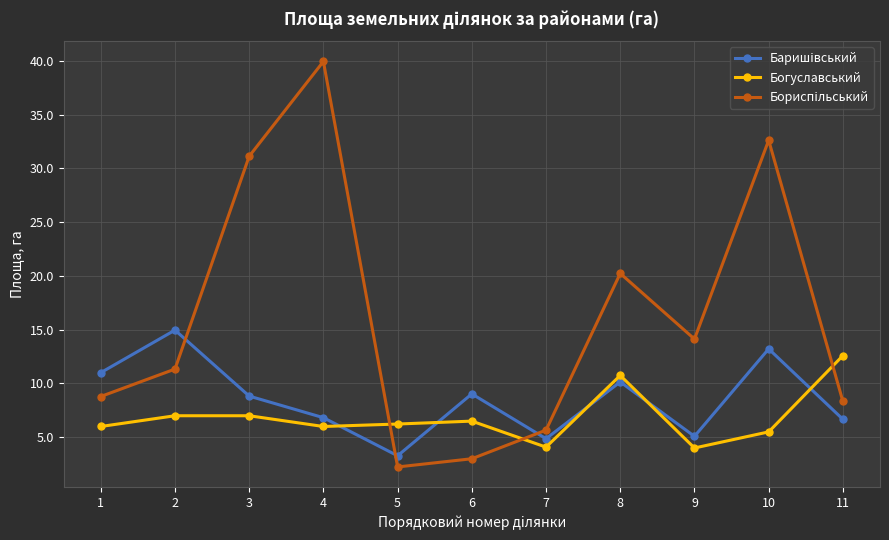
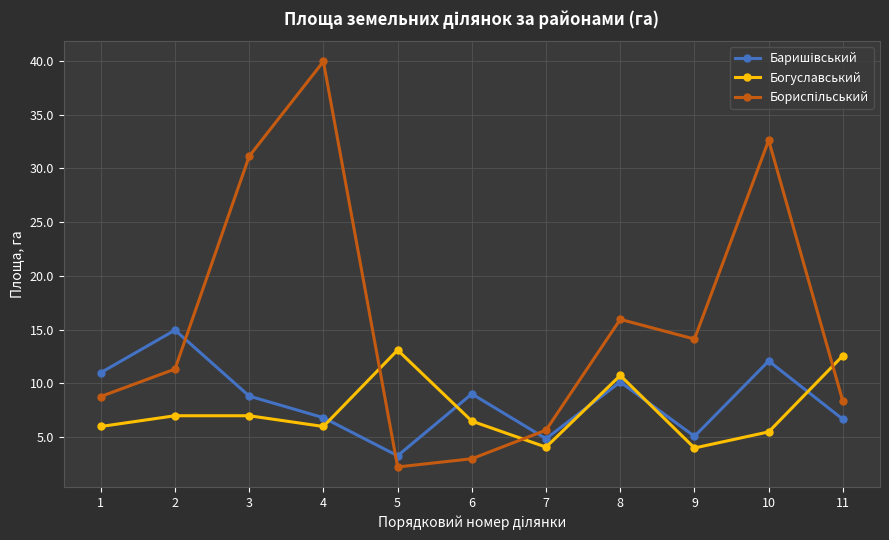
  {
    "Баришівський": {
      "1": 11.0,
      "2": 15.0,
      "3": 8.8,
      "4": 6.8,
      "5": 3.3,
      "6": 9.0,
      "7": 4.9,
      "8": 10.1,
      "9": 5.1,
-     "10": 13.2,
+     "10": 12.1,
      "11": 6.7
    },
    "Богуславський": {
      "1": 6.0,
      "2": 7.0,
      "3": 7.0,
      "4": 6.0,
-     "5": 6.2,
+     "5": 13.1,
      "6": 6.5,
      "7": 4.1,
      "8": 10.8,
      "9": 4.0,
      "10": 5.5,
      "11": 12.6
    },
    "Бориспільський": {
      "1": 8.8,
      "2": 11.3,
      "3": 31.1,
      "4": 40.0,
      "5": 2.2,
      "6": 3.0,
      "7": 5.7,
-     "8": 20.2,
+     "8": 16.0,
      "9": 14.1,
      "10": 32.6,
      "11": 8.3
    }
  }
